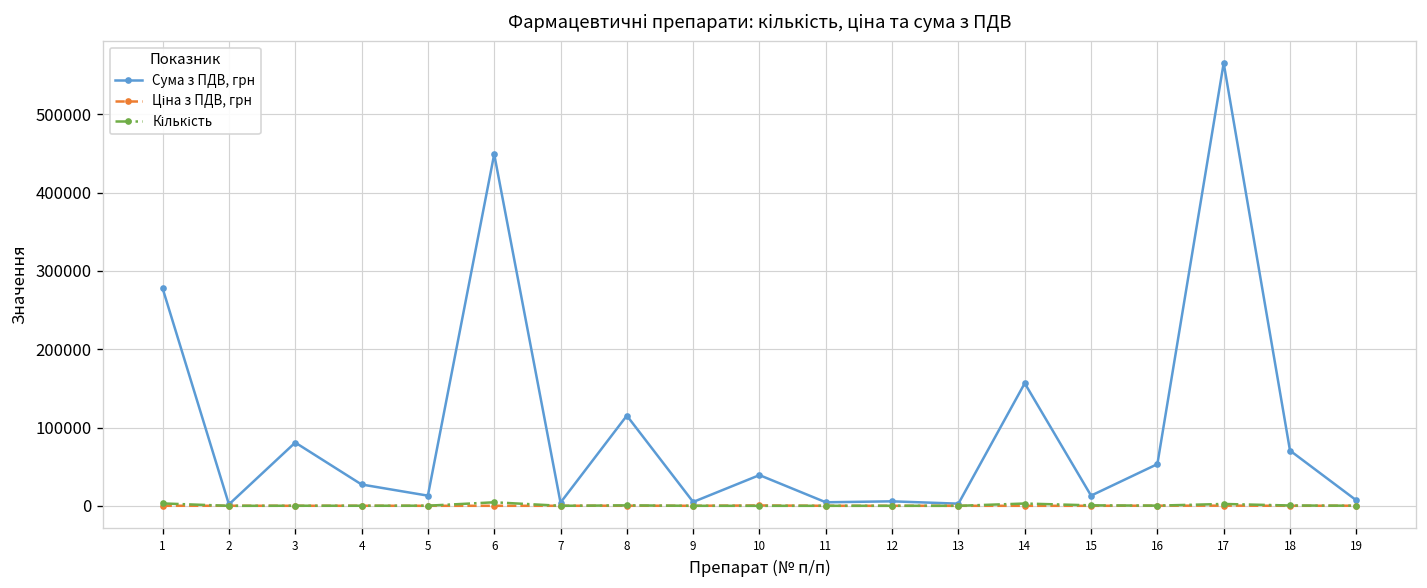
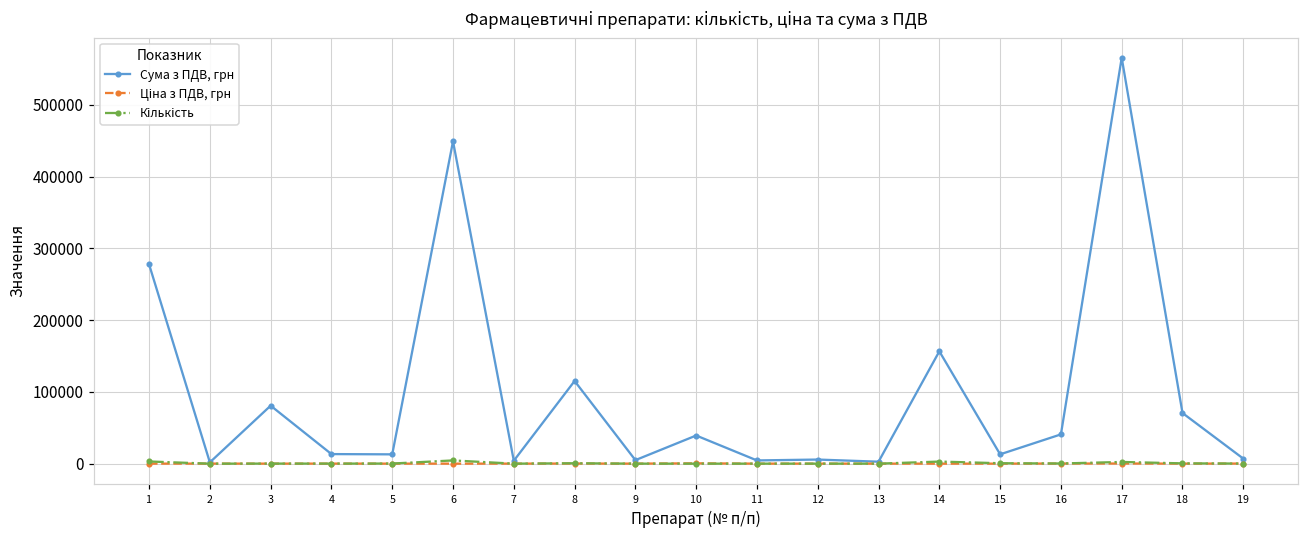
  {
    "Сума з ПДВ, грн": {
      "1": 280000,
      "3": 80000,
-     "4": 30000,
+     "4": 10000,
      "5": 10000,
      "6": 450000,
      "7": 0,
      "8": 120000,
      "9": 0,
      "10": 40000,
      "11": 0,
      "12": 10000,
      "14": 160000,
      "15": 10000,
-     "16": 50000,
+     "16": 40000,
      "17": 570000,
      "18": 70000,
      "19": 10000
    },
    "Ціна з ПДВ, грн": {
      "6": 0
    },
    "Кількість": {
      "6": 0
    }
  }
